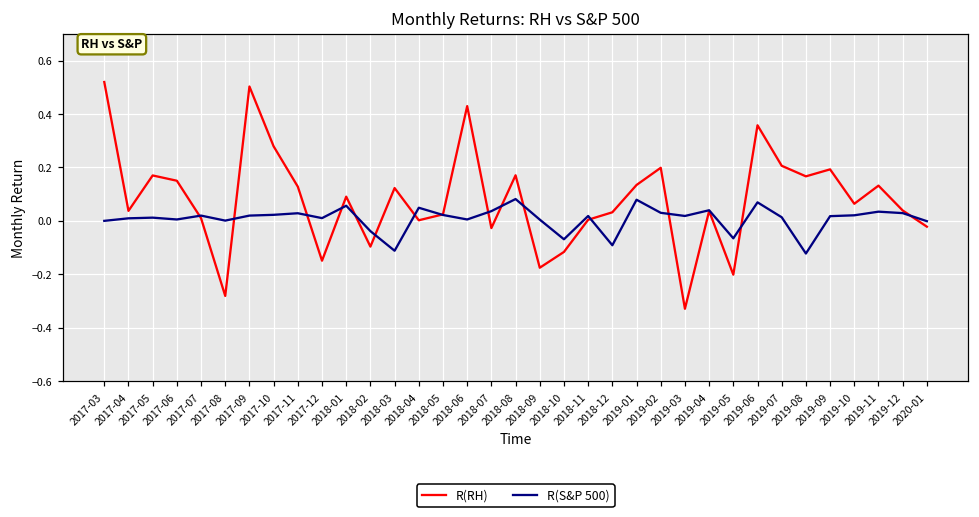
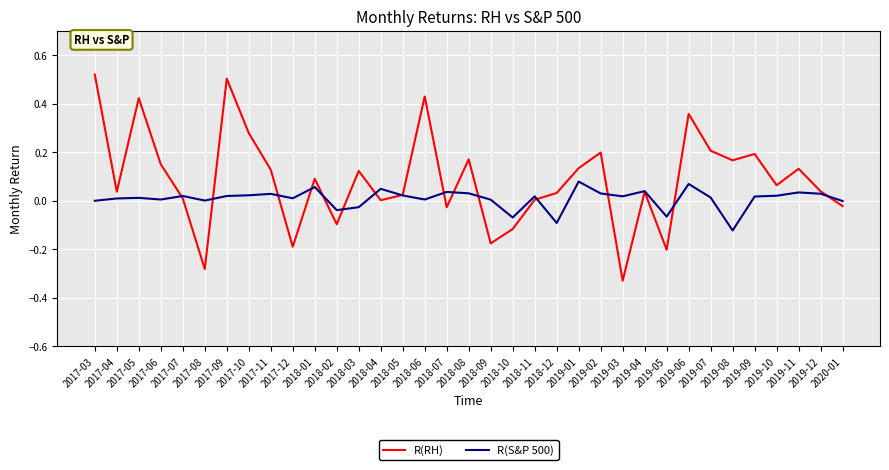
  {
    "R(RH)": {
      "2017-03": 0.52,
      "2017-04": 0.04,
-     "2017-05": 0.17,
+     "2017-05": 0.42,
      "2017-06": 0.15,
      "2017-08": -0.28,
      "2017-09": 0.50,
      "2017-10": 0.28,
      "2017-11": 0.13,
-     "2017-12": -0.15,
+     "2017-12": -0.19,
      "2018-01": 0.09,
      "2018-02": -0.10,
      "2018-03": 0.12,
      "2018-04": 0.00,
      "2018-06": 0.43,
      "2018-07": -0.03,
      "2018-08": 0.17,
      "2018-09": -0.18,
      "2018-10": -0.12,
      "2018-11": 0.00,
      "2018-12": 0.03,
      "2019-01": 0.13,
      "2019-02": 0.20,
      "2019-03": -0.33,
      "2019-05": -0.20,
      "2019-06": 0.36,
      "2019-07": 0.21,
      "2019-08": 0.17,
      "2019-09": 0.19,
      "2019-10": 0.06,
      "2019-11": 0.13,
      "2020-01": -0.02
    },
    "R(S&P 500)": {
      "2017-03": 0.00,
      "2017-04": 0.01,
      "2017-05": 0.01,
      "2017-06": 0.00,
      "2017-08": 0.00,
      "2017-09": 0.02,
      "2017-10": 0.02,
      "2017-11": 0.03,
      "2017-12": 0.01,
      "2018-01": 0.06,
      "2018-02": -0.04,
-     "2018-03": -0.11,
+     "2018-03": -0.03,
      "2018-04": 0.05,
      "2018-06": 0.00,
      "2018-07": 0.04,
-     "2018-08": 0.08,
+     "2018-08": 0.03,
      "2018-09": 0.00,
      "2018-10": -0.07,
      "2018-11": 0.02,
      "2018-12": -0.09,
      "2019-01": 0.08,
      "2019-02": 0.03,
      "2019-03": 0.02,
      "2019-05": -0.07,
      "2019-06": 0.07,
      "2019-07": 0.01,
      "2019-08": -0.12,
      "2019-09": 0.02,
      "2019-10": 0.02,
      "2019-11": 0.03,
      "2020-01": 0.00
    }
  }
